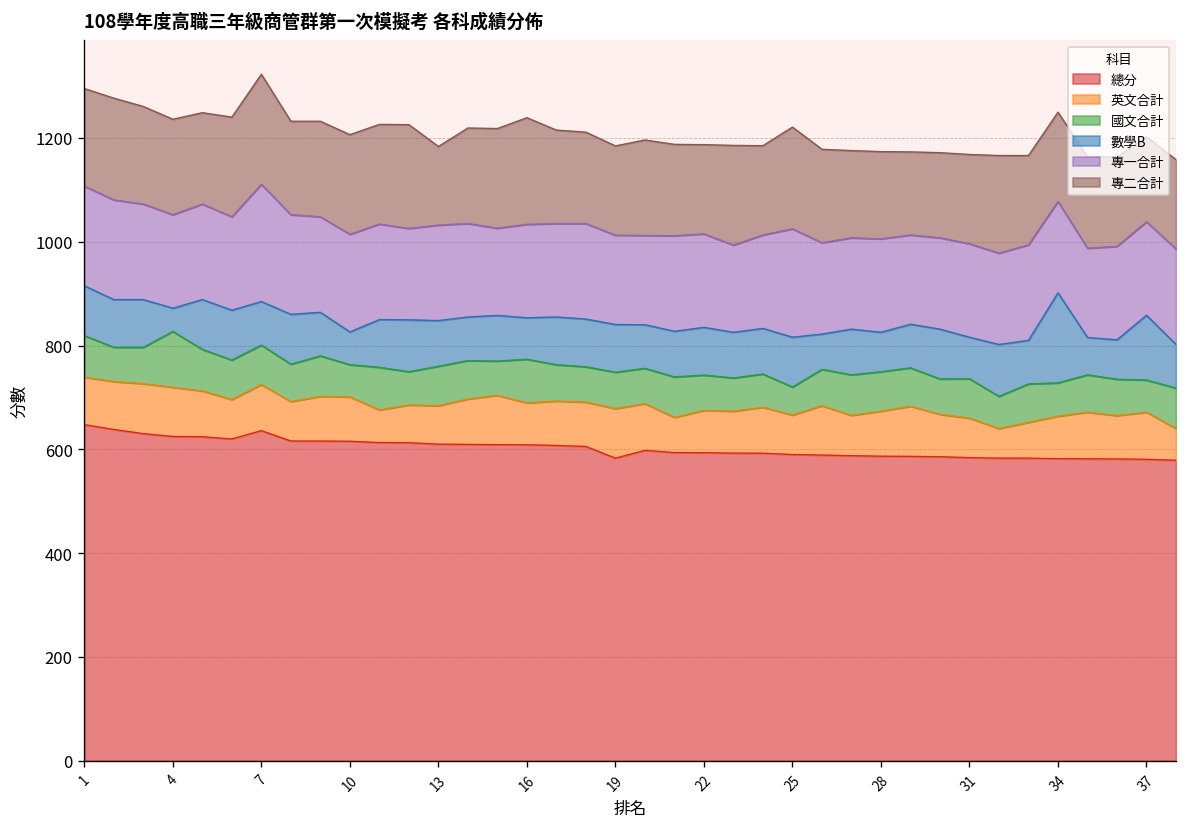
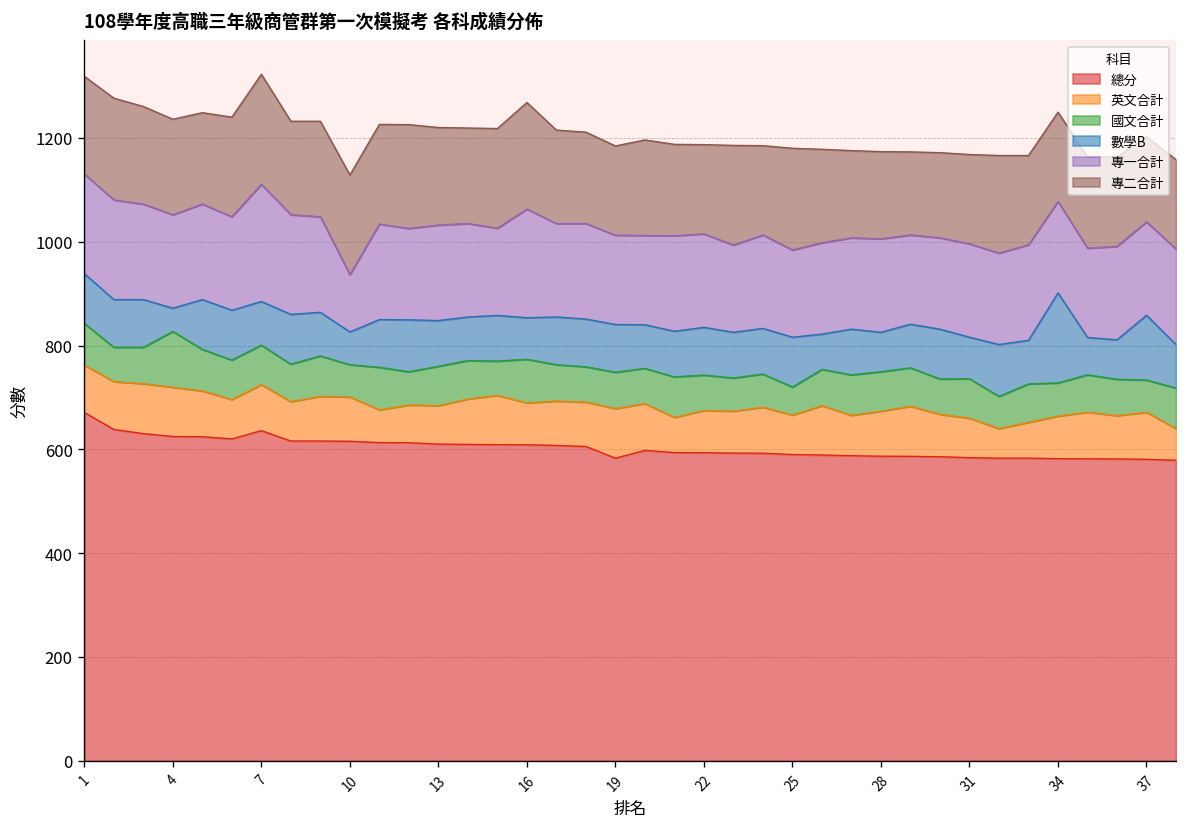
  {
    "總分": {
-     "1": 650,
+     "1": 670,
      "4": 620,
      "7": 640,
      "10": 620,
      "13": 610,
      "16": 610,
      "19": 580,
      "22": 590,
      "25": 590,
      "28": 590,
      "31": 580,
      "34": 580,
      "37": 580
    },
    "英文合計": {
      "1": 90,
      "4": 90,
      "7": 90,
      "10": 90,
      "13": 70,
      "16": 80,
      "19": 100,
      "22": 80,
      "25": 80,
      "28": 90,
      "31": 80,
      "34": 80,
      "37": 90
    },
    "國文合計": {
      "1": 80,
      "4": 110,
      "7": 80,
      "10": 60,
      "13": 80,
      "16": 80,
      "19": 70,
      "22": 70,
      "25": 50,
      "28": 80,
      "31": 80,
      "34": 60,
      "37": 60
    },
    "數學B": {
      "1": 100,
      "4": 40,
      "7": 80,
      "10": 60,
      "13": 90,
      "16": 80,
      "19": 90,
      "22": 90,
      "25": 100,
      "28": 80,
      "31": 80,
      "34": 170,
      "37": 120
    },
    "專一合計": {
      "1": 190,
      "4": 180,
      "7": 230,
-     "10": 190,
+     "10": 110,
      "13": 180,
-     "16": 180,
+     "16": 210,
      "19": 170,
      "22": 180,
-     "25": 210,
+     "25": 170,
      "28": 180,
      "31": 180,
      "34": 180,
      "37": 180
    },
    "專二合計": {
      "1": 190,
      "4": 180,
      "7": 210,
      "10": 190,
-     "13": 150,
+     "13": 190,
      "16": 210,
      "19": 170,
      "22": 170,
      "25": 200,
      "28": 170,
      "31": 170,
      "34": 170
    }
  }
